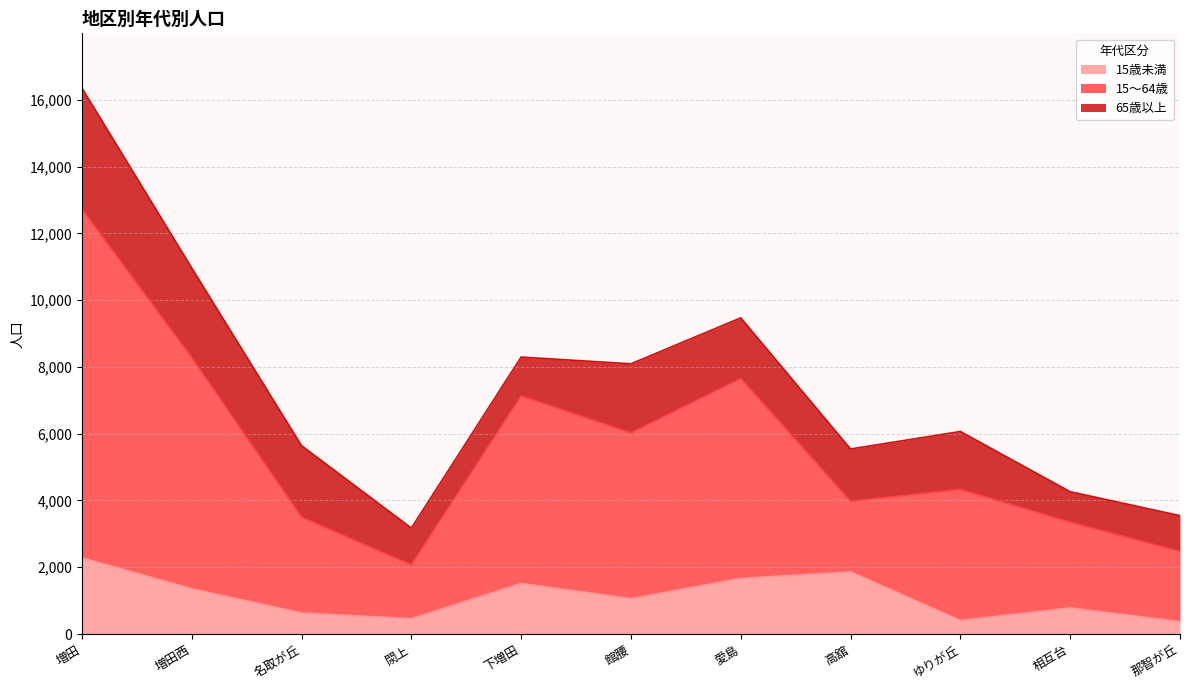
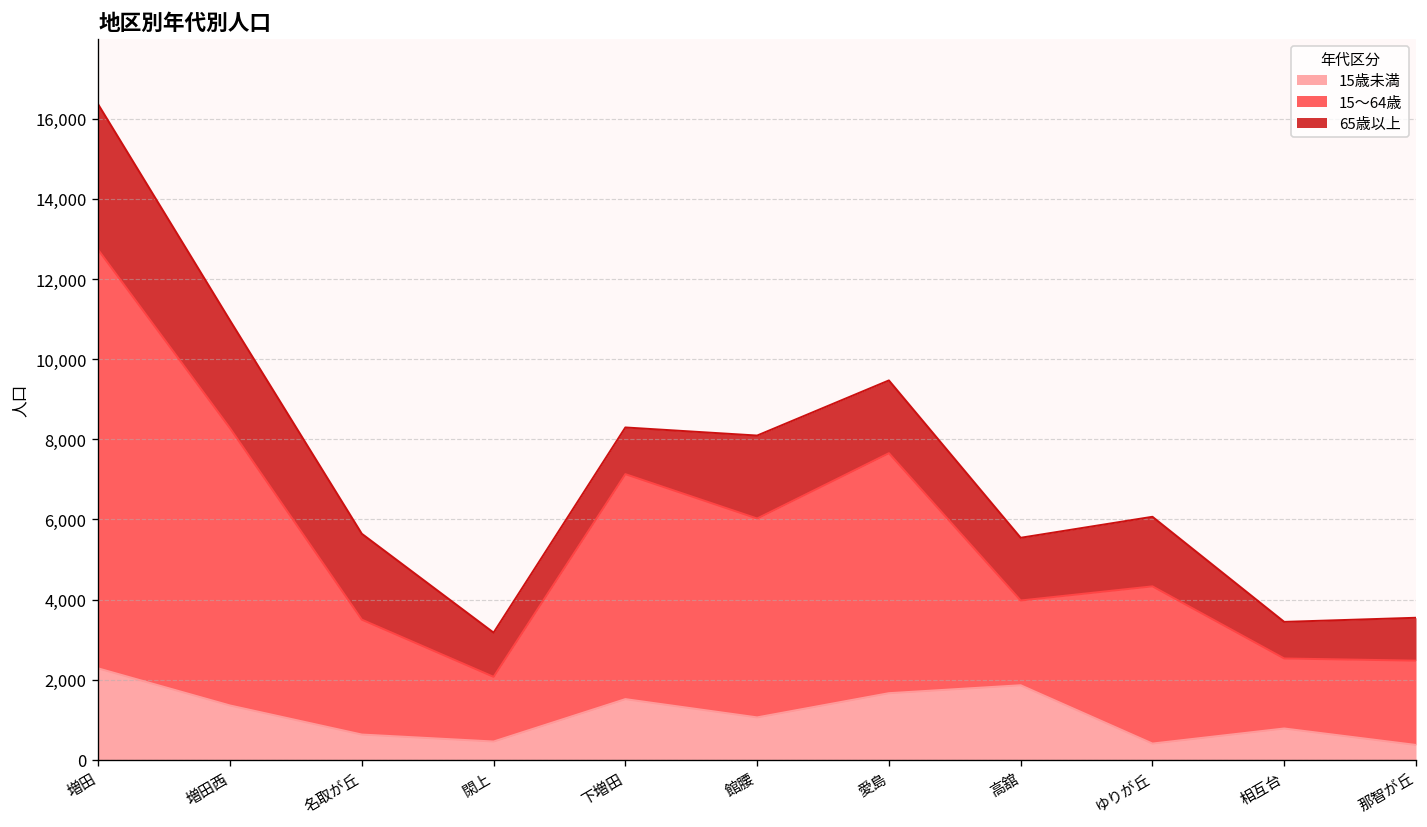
  {
    "15歳未満": {
      "増田": "2,300",
      "増田西": "1,400",
      "名取が丘": "600",
      "閖上": "500",
      "下増田": "1,500",
      "館腰": "1,100",
      "愛島": "1,700",
      "高舘": "1,900",
      "ゆりが丘": "400",
      "相互台": "800",
      "那智が丘": "400"
    },
    "15～64歳": {
      "増田": "10,400",
      "増田西": "6,900",
      "名取が丘": "2,900",
      "閖上": "1,600",
      "下増田": "5,600",
      "館腰": "5,000",
      "愛島": "6,000",
      "高舘": "2,100",
      "ゆりが丘": "3,900",
-     "相互台": "2,600",
+     "相互台": "1,700",
      "那智が丘": "2,100"
    },
    "65歳以上": {
      "増田": "3,600",
      "増田西": "2,700",
      "名取が丘": "2,100",
      "閖上": "1,100",
      "下増田": "1,200",
      "館腰": "2,100",
      "愛島": "1,800",
      "高舘": "1,600",
      "ゆりが丘": "1,700",
      "相互台": "900",
      "那智が丘": "1,100"
    }
  }
